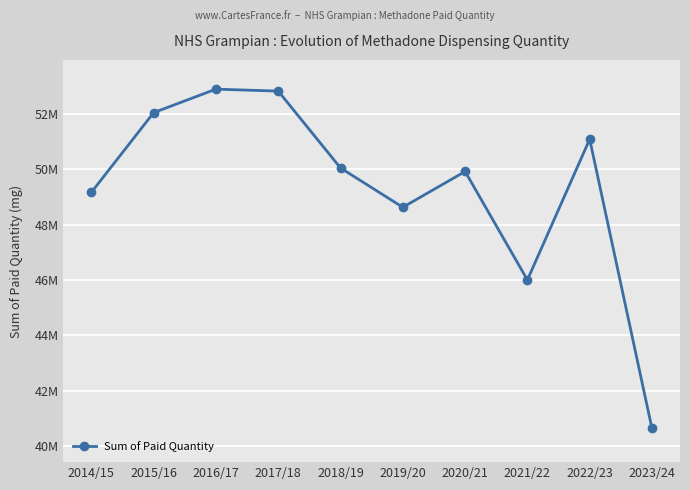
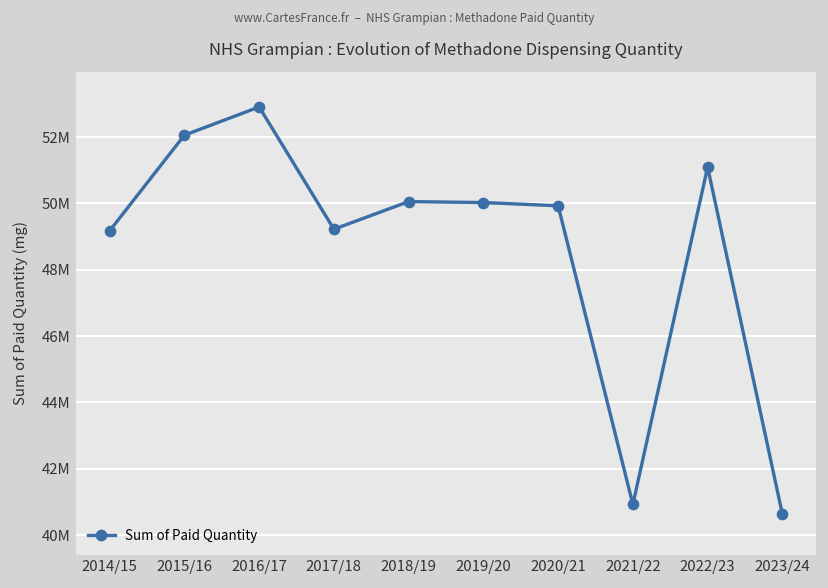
  {
    "2014/15": 49200000,
    "2015/16": 52100000,
    "2016/17": 52900000,
-   "2017/18": 52800000,
+   "2017/18": 49200000,
    "2018/19": 50100000,
-   "2019/20": 48600000,
+   "2019/20": 50000000,
    "2020/21": 49900000,
-   "2021/22": 46000000,
+   "2021/22": 40900000,
    "2022/23": 51100000,
    "2023/24": 40600000
  }
